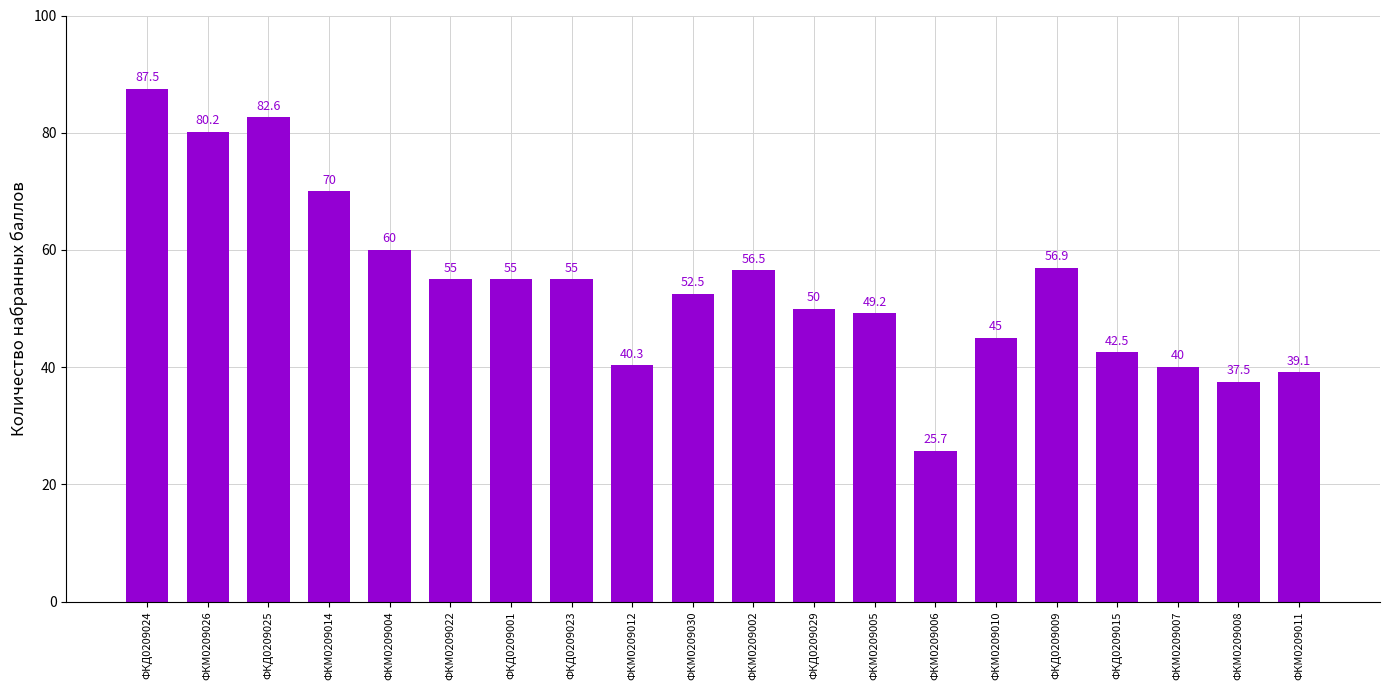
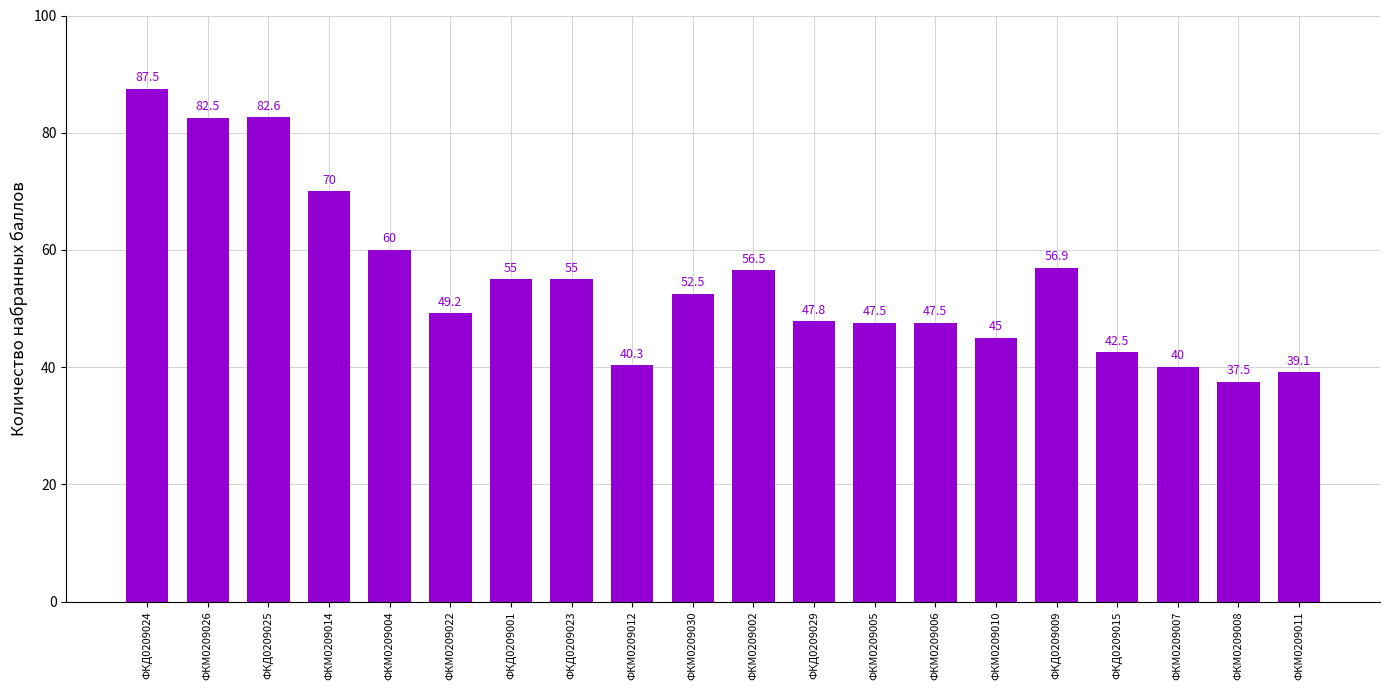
  {
    "ФКД0209024": 87.5,
-   "ФКМ0209026": 80.2,
+   "ФКМ0209026": 82.5,
    "ФКД0209025": 82.6,
    "ФКМ0209014": 70,
    "ФКМ0209004": 60,
-   "ФКМ0209022": 55,
+   "ФКМ0209022": 49.2,
    "ФКД0209001": 55,
    "ФКД0209023": 55,
    "ФКМ0209012": 40.3,
    "ФКМ0209030": 52.5,
    "ФКМ0209002": 56.5,
-   "ФКД0209029": 50,
-   "ФКМ0209005": 49.2,
-   "ФКМ0209006": 25.7,
+   "ФКД0209029": 47.8,
+   "ФКМ0209005": 47.5,
+   "ФКМ0209006": 47.5,
    "ФКМ0209010": 45,
    "ФКД0209009": 56.9,
    "ФКД0209015": 42.5,
    "ФКМ0209007": 40,
    "ФКМ0209008": 37.5,
    "ФКМ0209011": 39.1
  }
